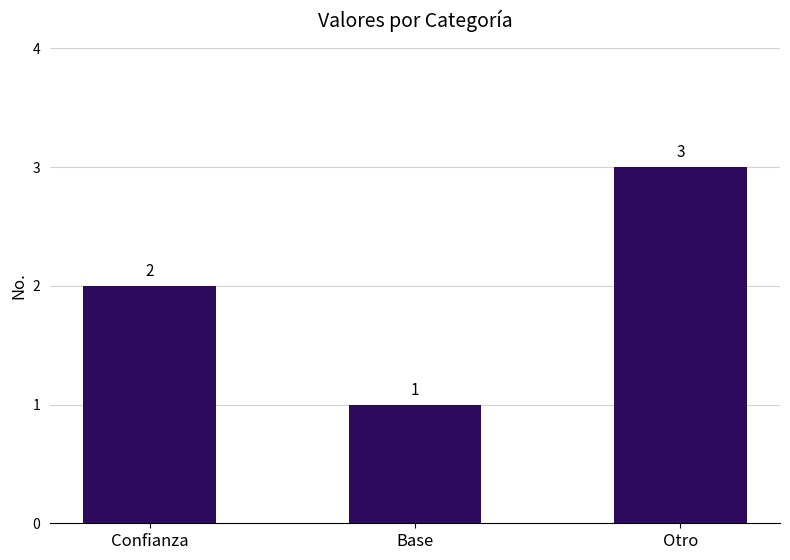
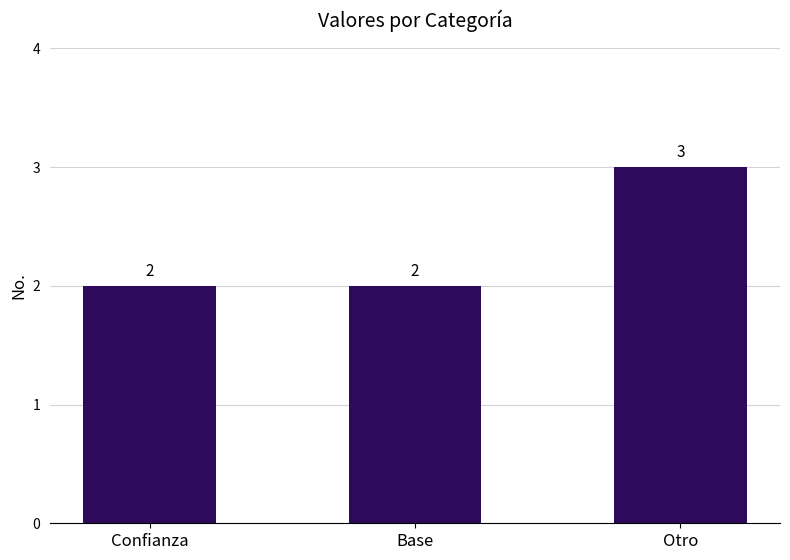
  {
    "Confianza": 2,
-   "Base": 1,
+   "Base": 2,
    "Otro": 3
  }
